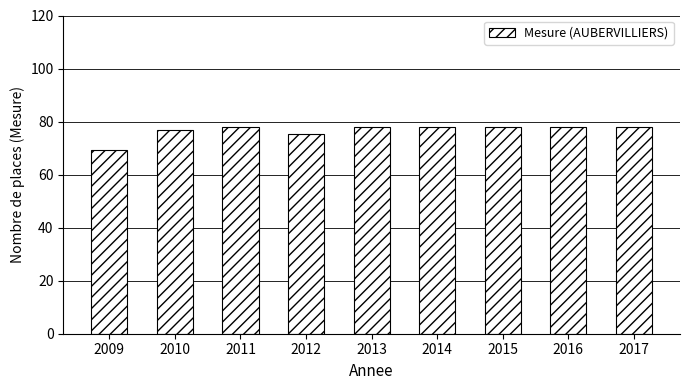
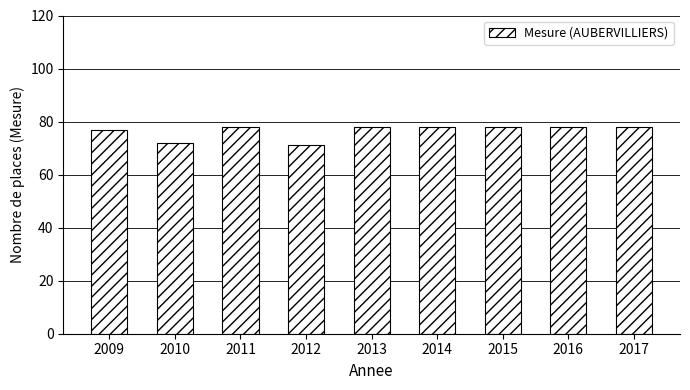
  {
-   "2009": 69,
-   "2010": 77,
+   "2009": 77,
+   "2010": 72,
    "2011": 78,
-   "2012": 76,
+   "2012": 71,
    "2013": 78,
    "2014": 78,
    "2015": 78,
    "2016": 78,
    "2017": 78
  }
